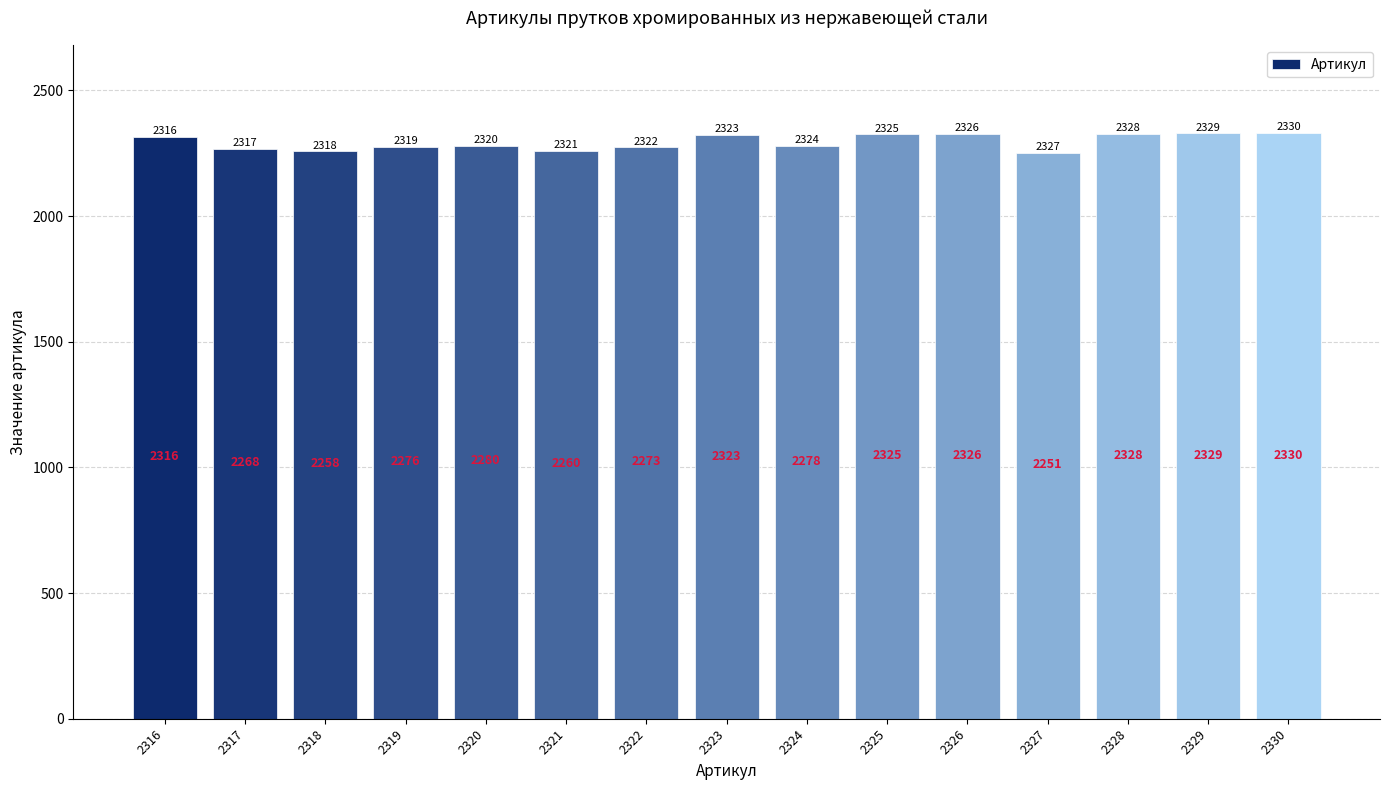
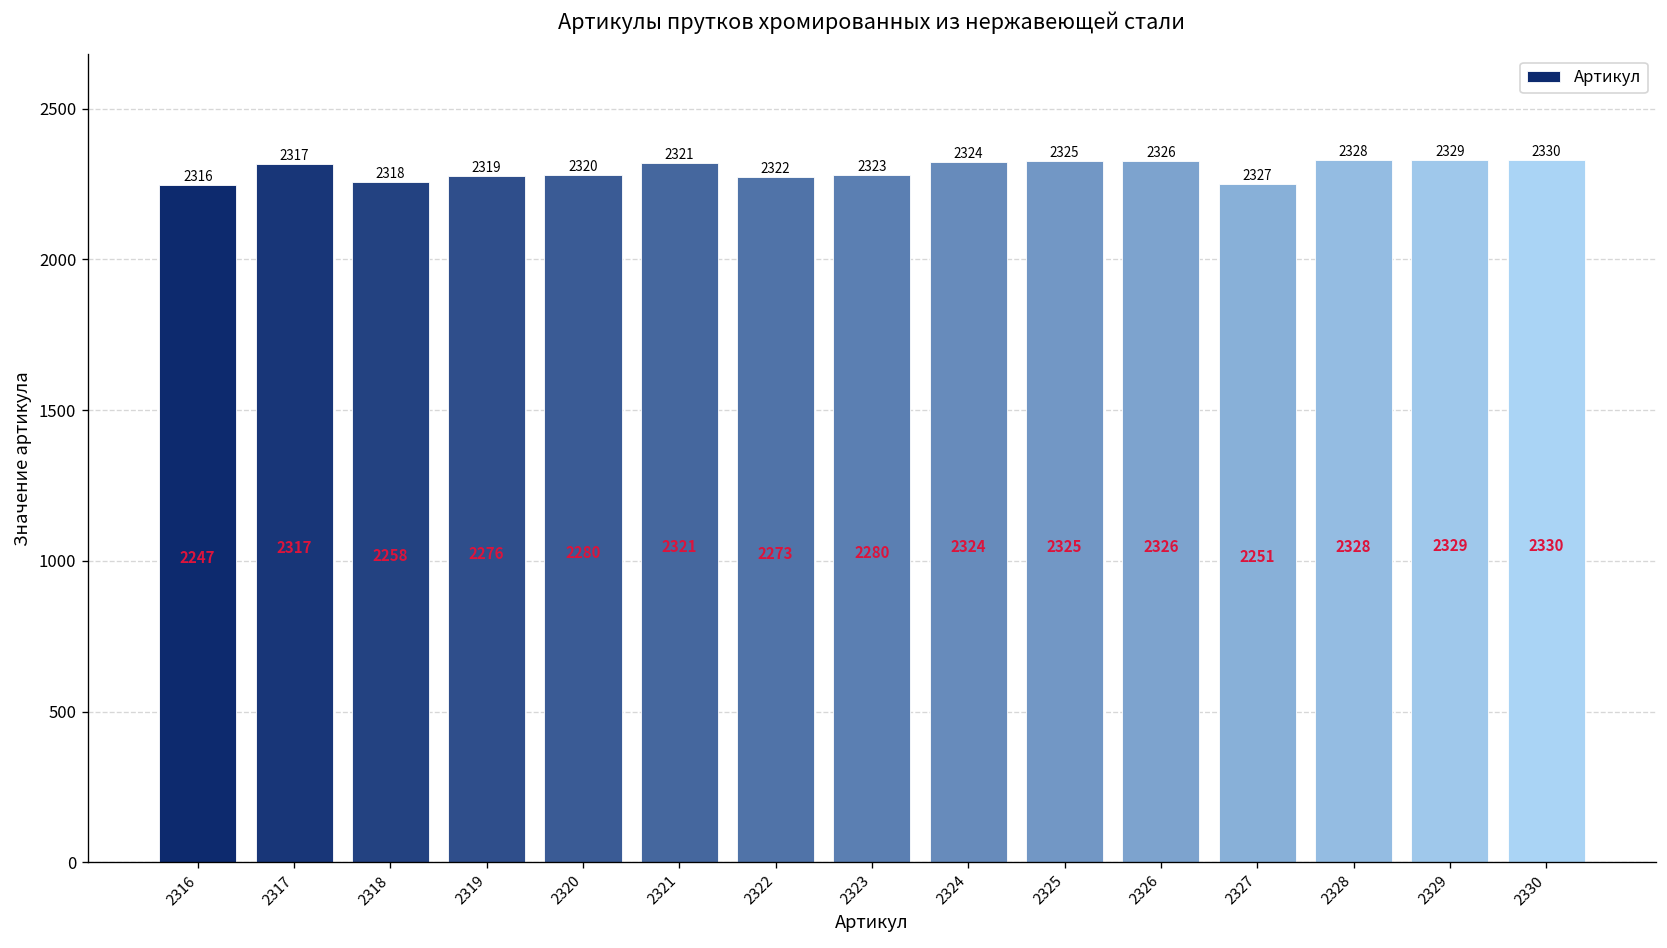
  {
-   "2316": 2316,
-   "2317": 2268,
+   "2316": 2247,
+   "2317": 2317,
    "2318": 2258,
    "2319": 2276,
    "2320": 2280,
-   "2321": 2260,
+   "2321": 2321,
    "2322": 2273,
-   "2323": 2323,
-   "2324": 2278,
+   "2323": 2280,
+   "2324": 2324,
    "2325": 2325,
    "2326": 2326,
    "2327": 2251,
    "2328": 2328,
    "2329": 2329,
    "2330": 2330
  }
